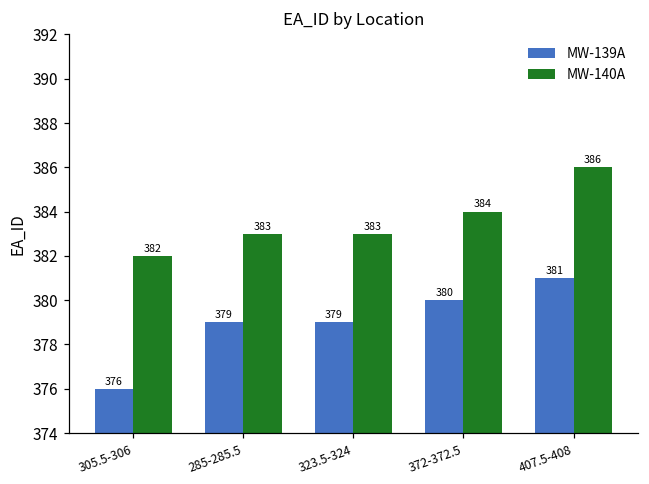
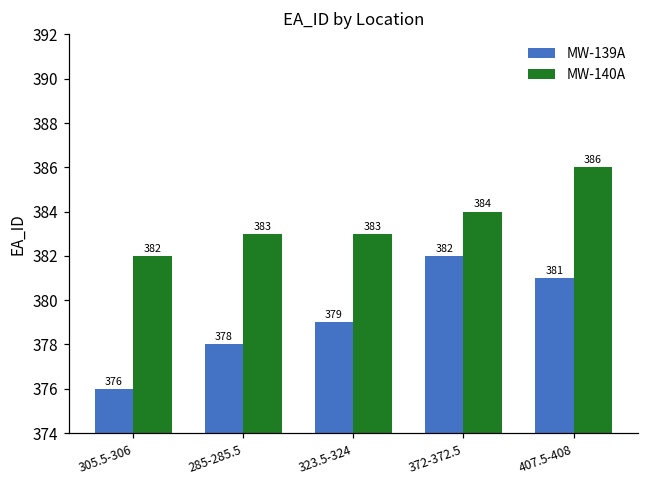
  {
    "MW-139A": {
      "305.5-306": 376,
-     "285-285.5": 379,
+     "285-285.5": 378,
      "323.5-324": 379,
-     "372-372.5": 380,
+     "372-372.5": 382,
      "407.5-408": 381
    },
    "MW-140A": {
      "305.5-306": 382,
      "285-285.5": 383,
      "323.5-324": 383,
      "372-372.5": 384,
      "407.5-408": 386
    }
  }
